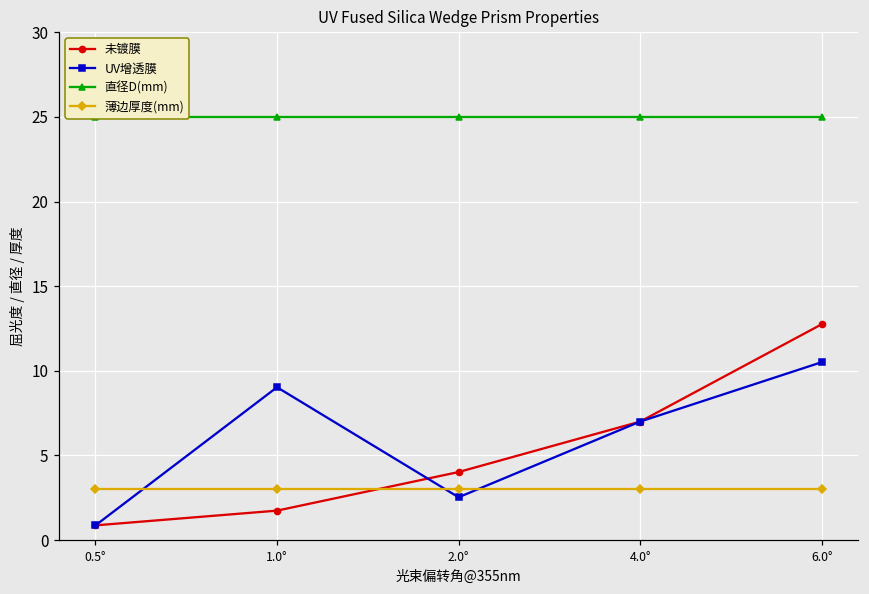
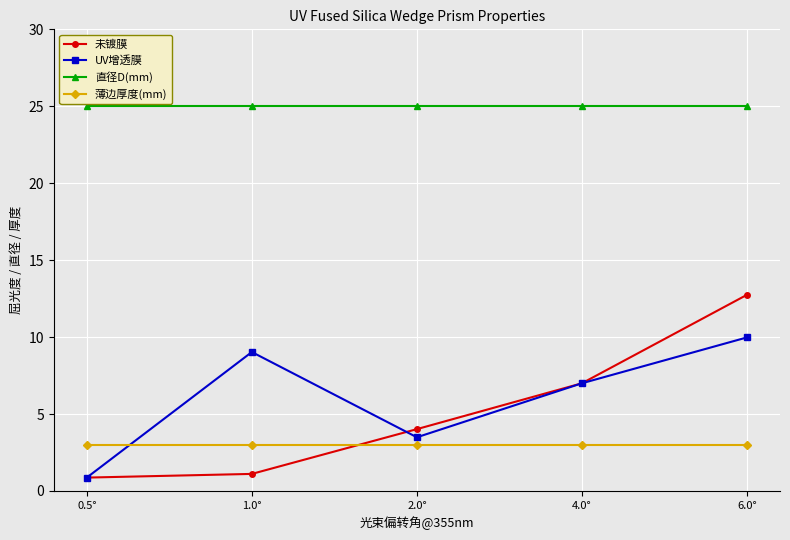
  {
    "未镀膜": {
-     "1.0°": 1.7,
+     "1.0°": 1.1,
      "2.0°": 4.0,
      "6.0°": 12.8
    },
    "UV增透膜": {
      "1.0°": 9.0,
-     "2.0°": 2.5,
-     "6.0°": 10.5
+     "2.0°": 3.5,
+     "6.0°": 10.0
    },
    "直径D(mm)": {
      "0.5°": 25.0,
      "1.0°": 25.0,
      "2.0°": 25.0,
      "4.0°": 25.0,
      "6.0°": 25.0
    },
    "薄边厚度(mm)": {
      "0.5°": 3.0,
      "1.0°": 3.0,
      "2.0°": 3.0,
      "4.0°": 3.0,
      "6.0°": 3.0
    }
  }
